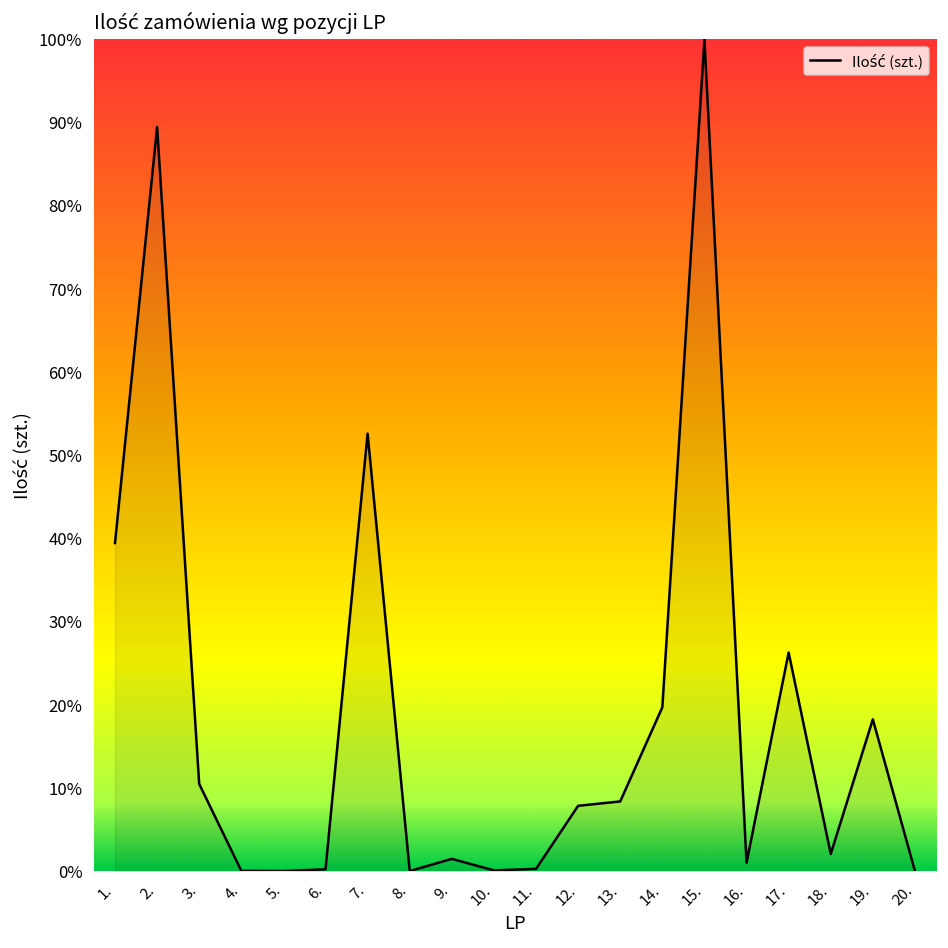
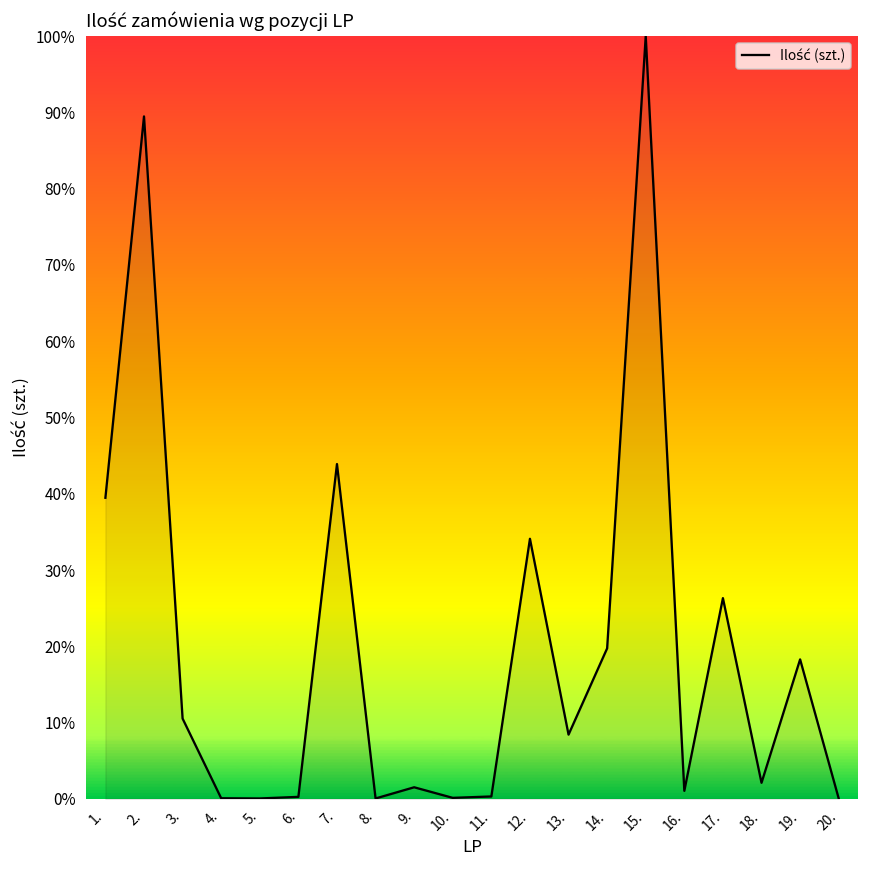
  {
    "1.": "39%",
    "2.": "89%",
    "3.": "11%",
    "4.": "0%",
    "5.": "0%",
    "6.": "0%",
-   "7.": "53%",
+   "7.": "44%",
    "8.": "0%",
    "9.": "2%",
    "10.": "0%",
    "11.": "0%",
-   "12.": "8%",
+   "12.": "34%",
    "13.": "8%",
    "14.": "20%",
    "15.": "100%",
    "16.": "1%",
    "17.": "26%",
    "18.": "2%",
    "19.": "18%",
    "20.": "0%"
  }
